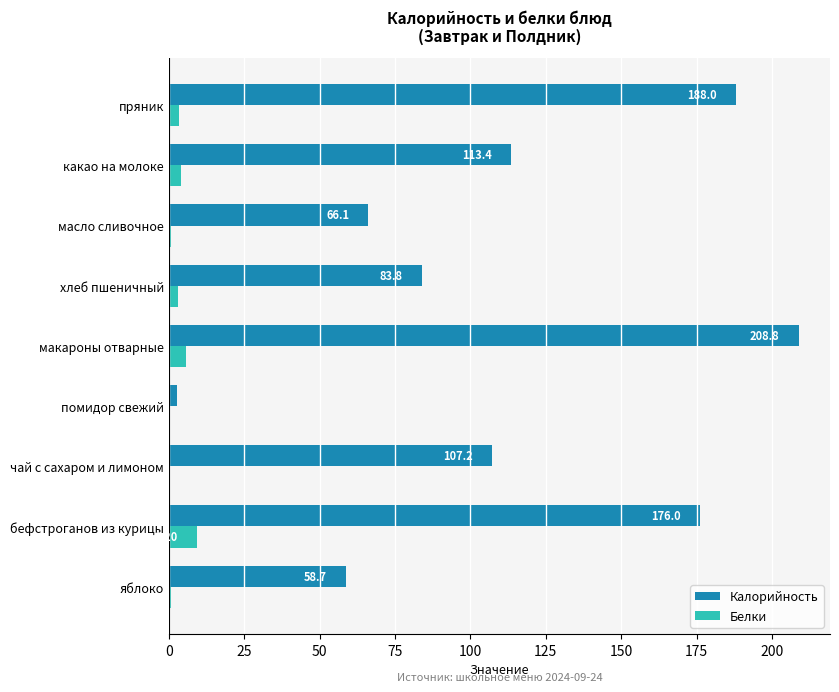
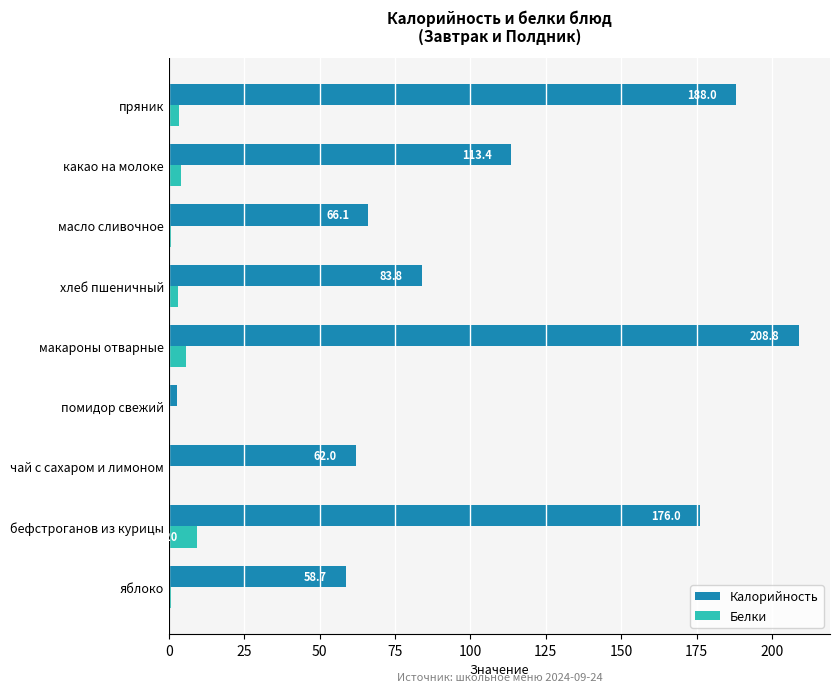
  {
    "Калорийность": {
      "пряник": 188.0,
      "какао на молоке": 113.4,
      "масло сливочное": 66.1,
      "хлеб пшеничный": 83.8,
      "макароны отварные": 208.8,
-     "чай с сахаром и лимоном": 107.2,
+     "чай с сахаром и лимоном": 62.0,
      "бефстроганов из курицы": 176.0,
      "яблоко": 58.7
    },
    "Белки": {
      "пряник": 3,
      "какао на молоке": 4,
      "хлеб пшеничный": 3,
      "макароны отварные": 6,
      "бефстроганов из курицы": 9
    }
  }
